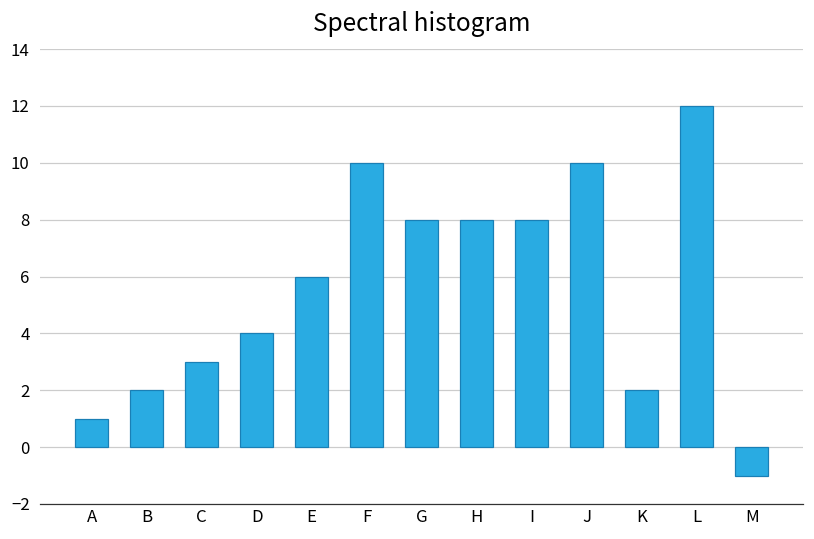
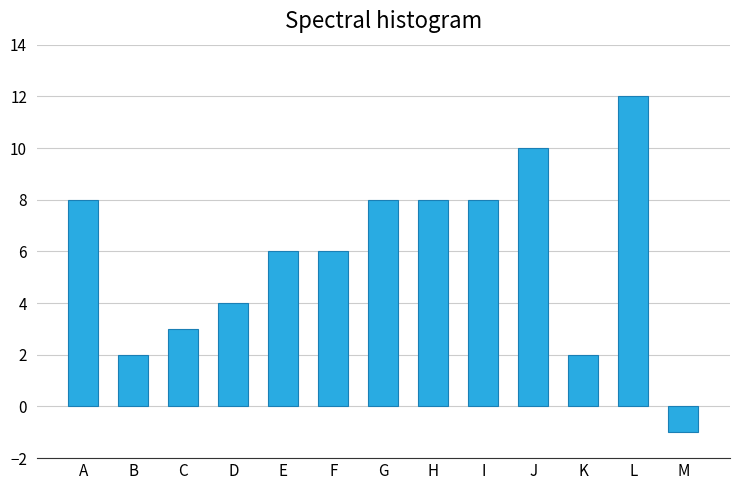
  {
-   "A": 1,
+   "A": 8,
    "B": 2,
    "C": 3,
    "D": 4,
    "E": 6,
-   "F": 10,
+   "F": 6,
    "G": 8,
    "H": 8,
    "I": 8,
    "J": 10,
    "K": 2,
    "L": 12,
    "M": -1
  }
